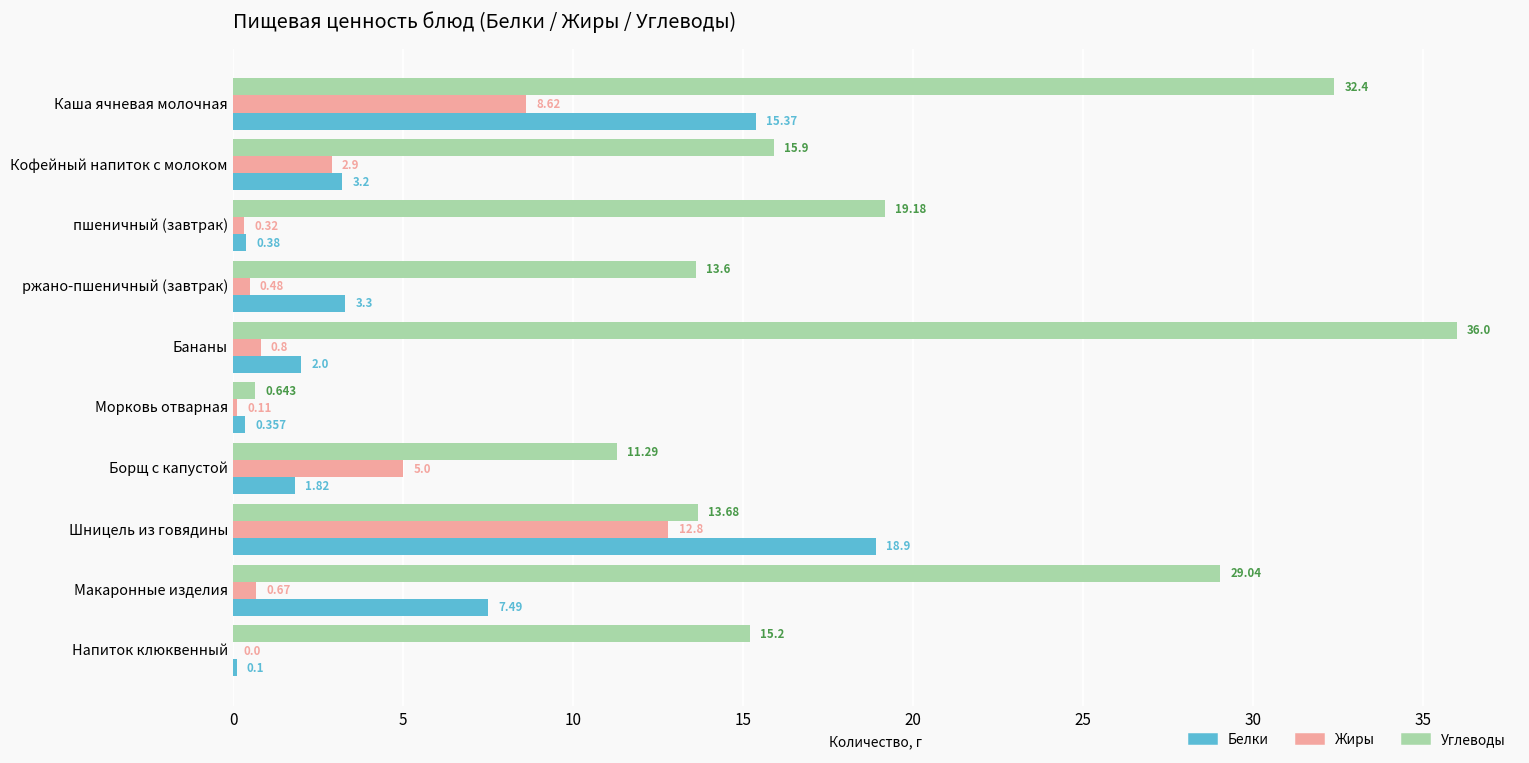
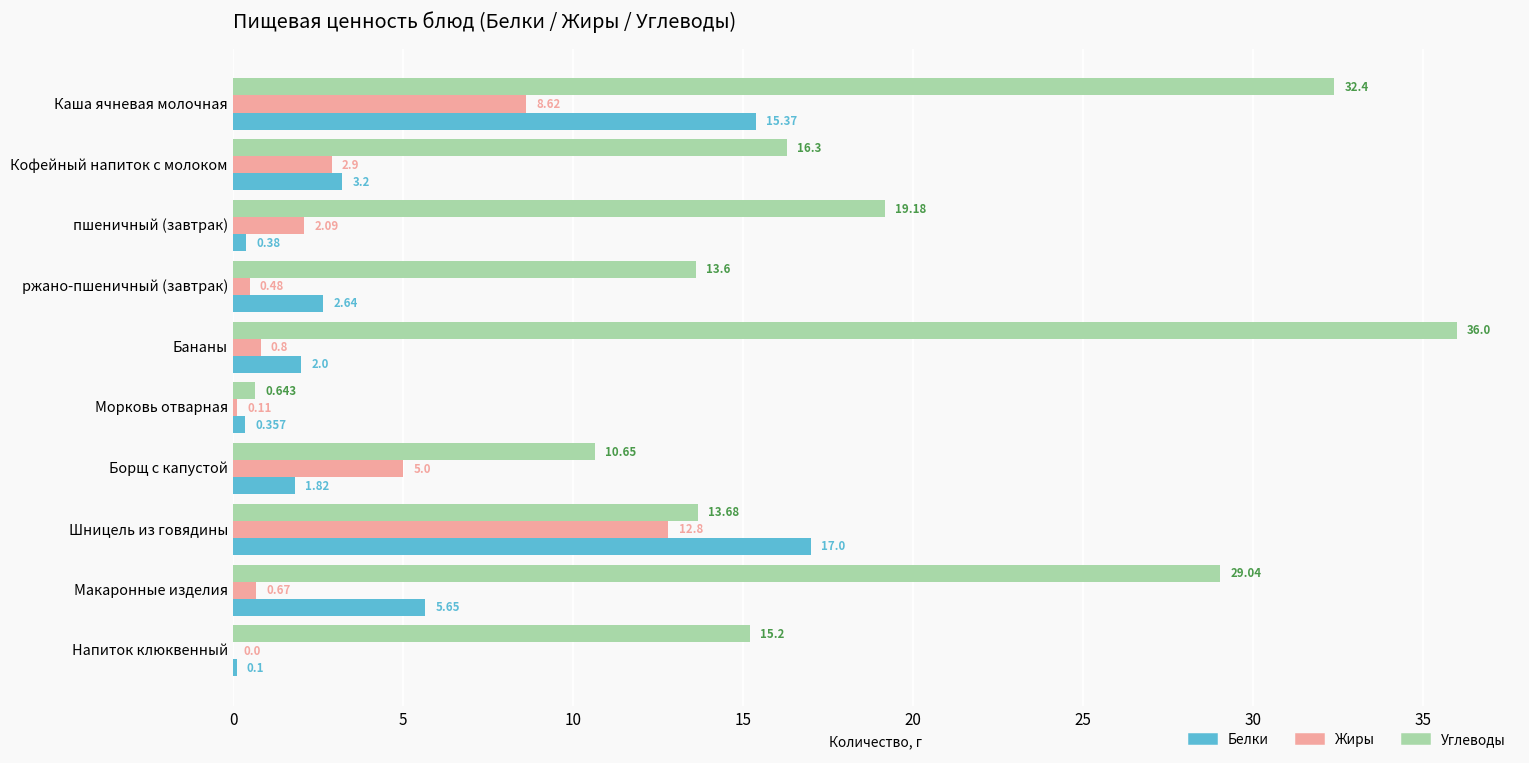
  {
    "Белки": {
      "Каша ячневая молочная": 15.37,
      "Кофейный напиток с молоком": 3.2,
      "пшеничный (завтрак)": 0.38,
-     "ржано-пшеничный (завтрак)": 3.3,
+     "ржано-пшеничный (завтрак)": 2.64,
      "Бананы": 2.0,
      "Морковь отварная": 0.357,
      "Борщ с капустой": 1.82,
-     "Шницель из говядины": 18.9,
-     "Макаронные изделия": 7.49,
+     "Шницель из говядины": 17.0,
+     "Макаронные изделия": 5.65,
      "Напиток клюквенный": 0.1
    },
    "Жиры": {
      "Каша ячневая молочная": 8.62,
      "Кофейный напиток с молоком": 2.9,
-     "пшеничный (завтрак)": 0.32,
+     "пшеничный (завтрак)": 2.09,
      "ржано-пшеничный (завтрак)": 0.48,
      "Бананы": 0.8,
      "Морковь отварная": 0.11,
      "Борщ с капустой": 5.0,
      "Шницель из говядины": 12.8,
      "Макаронные изделия": 0.67,
      "Напиток клюквенный": 0.0
    },
    "Углеводы": {
      "Каша ячневая молочная": 32.4,
-     "Кофейный напиток с молоком": 15.9,
+     "Кофейный напиток с молоком": 16.3,
      "пшеничный (завтрак)": 19.18,
      "ржано-пшеничный (завтрак)": 13.6,
      "Бананы": 36.0,
      "Морковь отварная": 0.643,
-     "Борщ с капустой": 11.29,
+     "Борщ с капустой": 10.65,
      "Шницель из говядины": 13.68,
      "Макаронные изделия": 29.04,
      "Напиток клюквенный": 15.2
    }
  }
